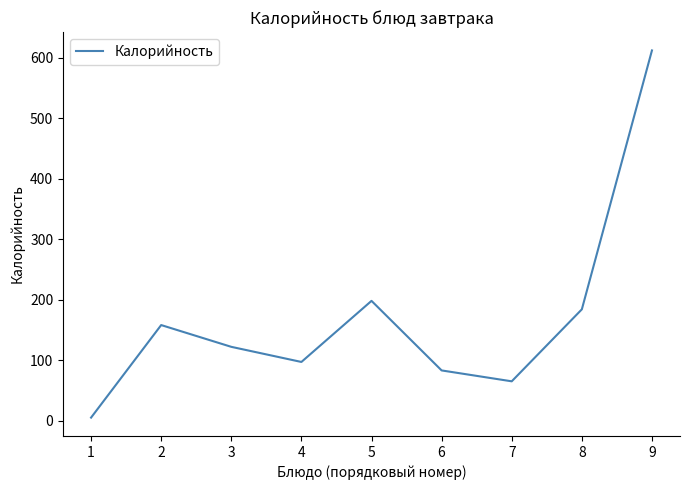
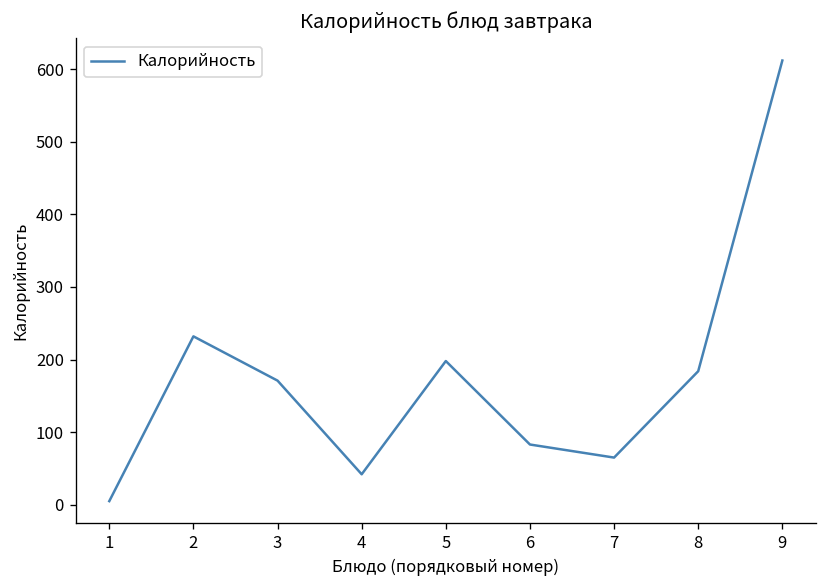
  {
    "1": 10,
-   "2": 160,
-   "3": 120,
-   "4": 100,
+   "2": 230,
+   "3": 170,
+   "4": 40,
    "5": 200,
    "6": 80,
    "7": 70,
    "8": 180,
    "9": 610
  }
